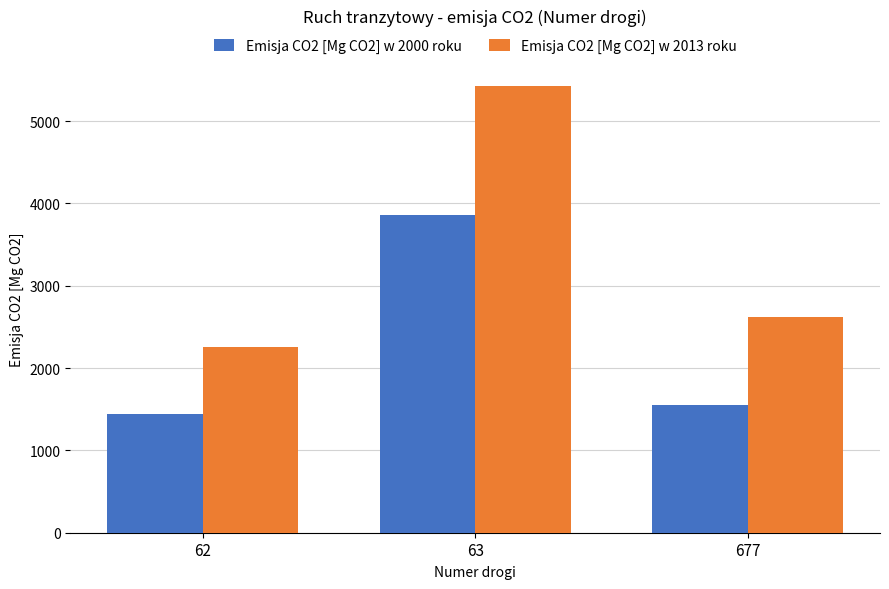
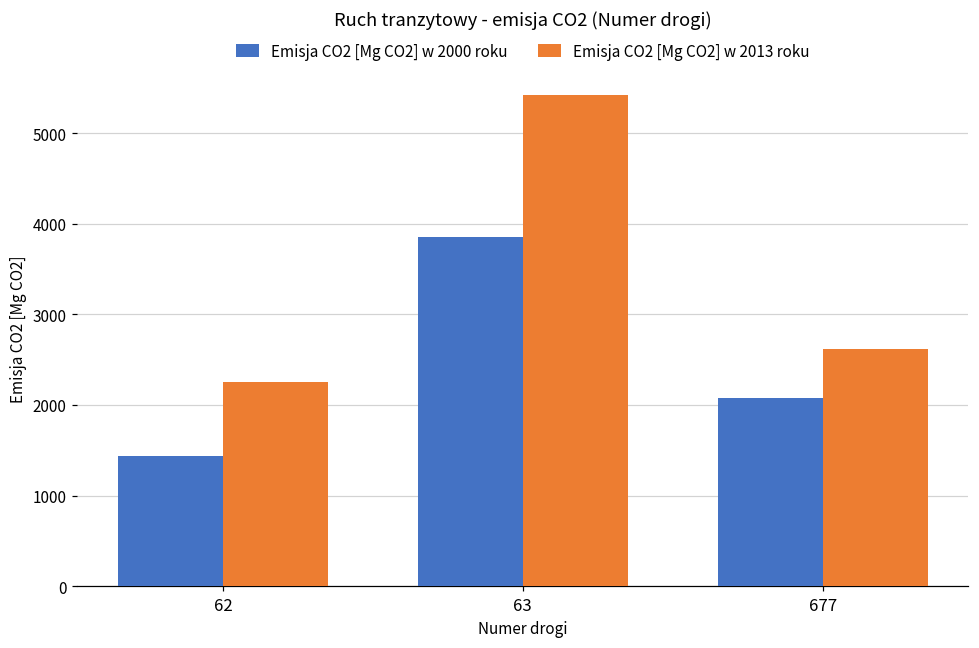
  {
    "Emisja CO2 [Mg CO2] w 2000 roku": {
      "62": 1400,
      "63": 3900,
-     "677": 1500
+     "677": 2100
    },
    "Emisja CO2 [Mg CO2] w 2013 roku": {
      "62": 2300,
      "63": 5400,
      "677": 2600
    }
  }
